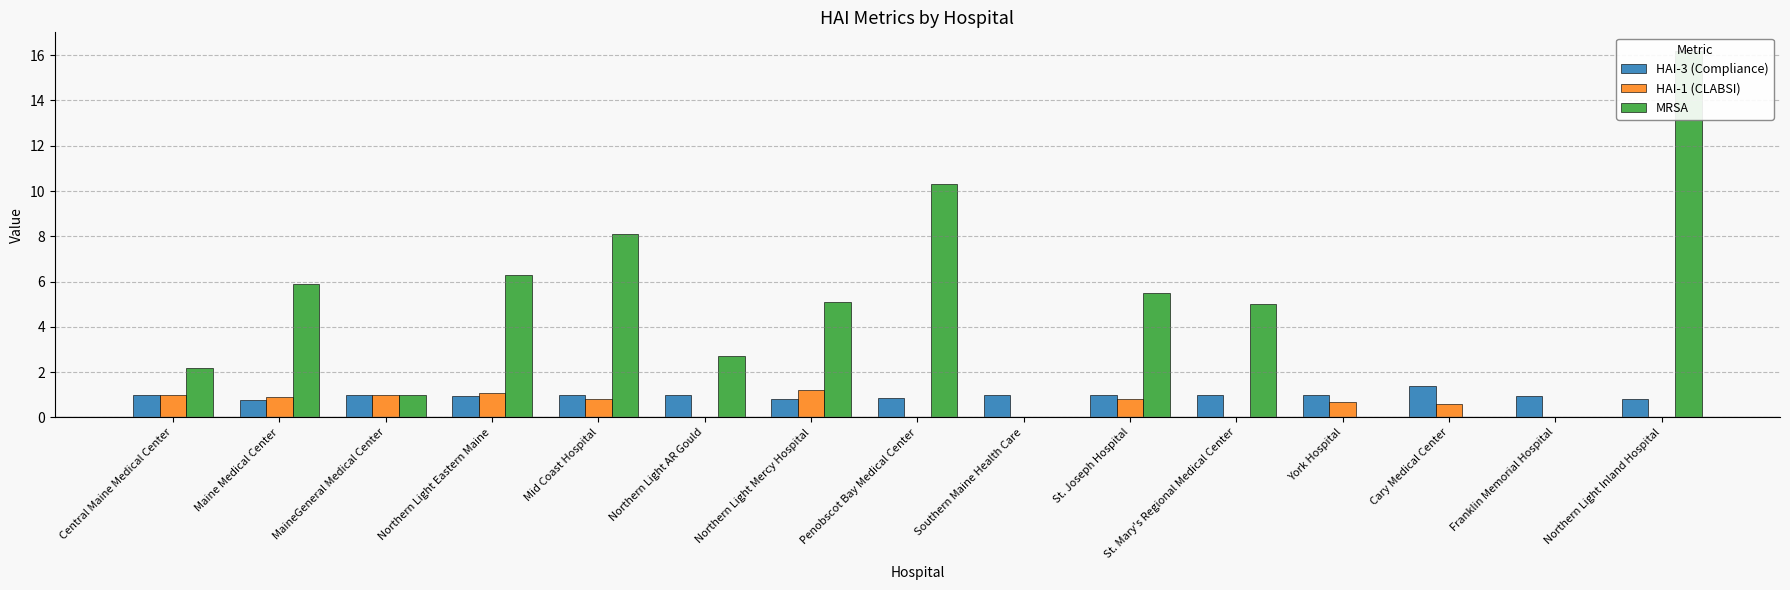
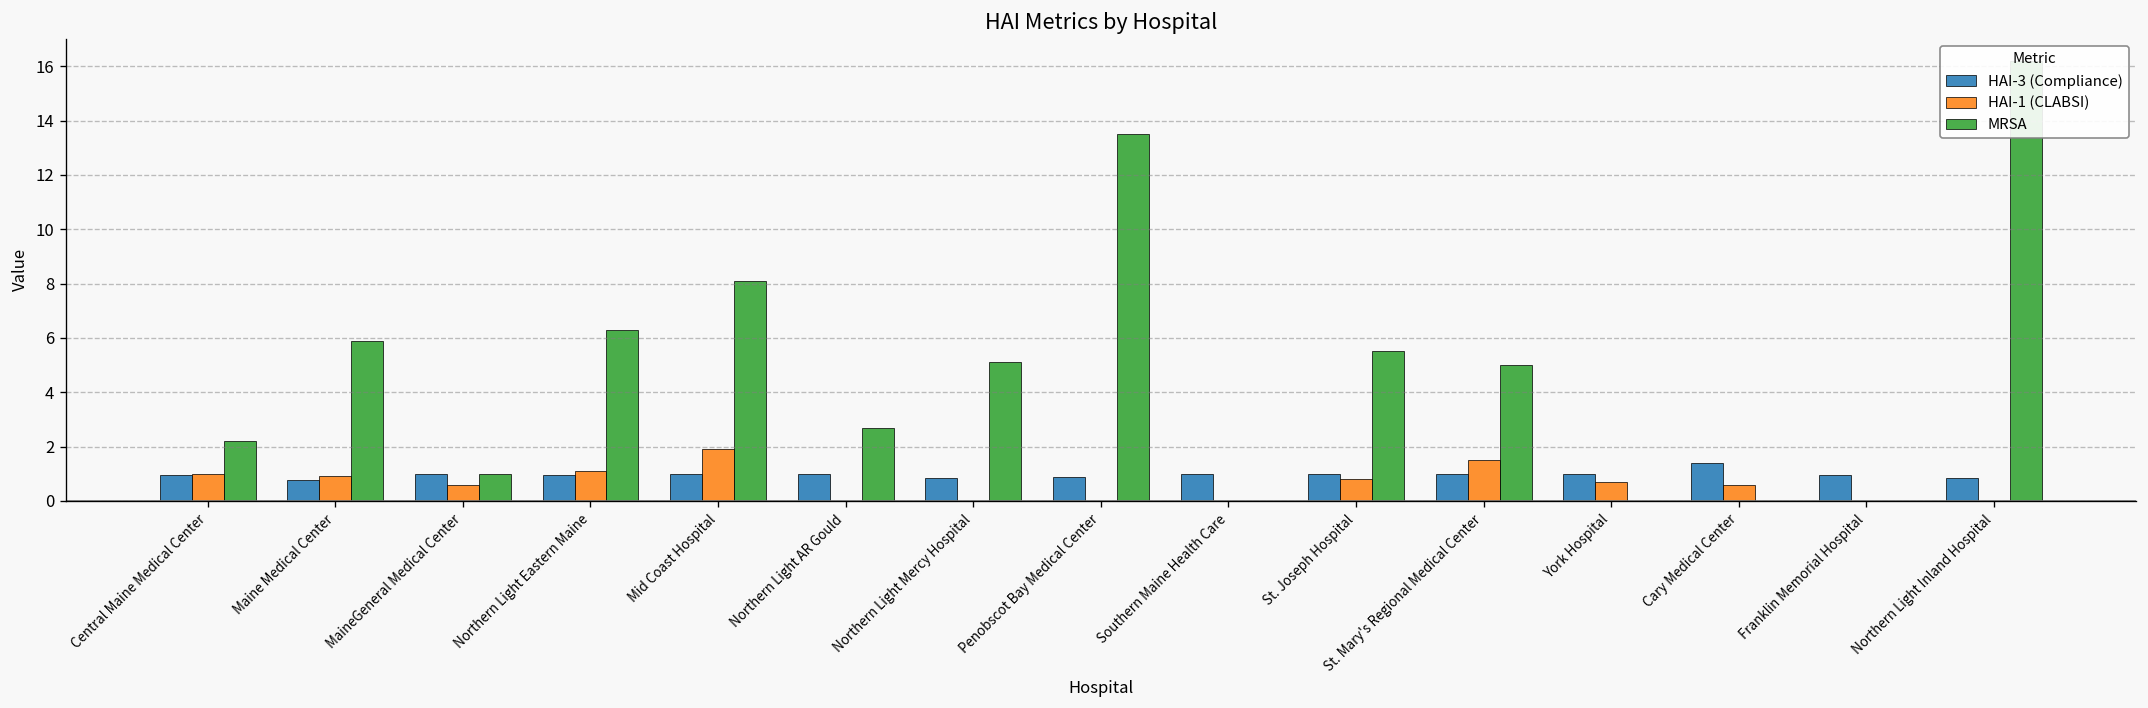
  {
    "HAI-3 (Compliance)": {
      "Central Maine Medical Center": 1.0,
      "Maine Medical Center": 0.8,
      "MaineGeneral Medical Center": 1.0,
      "Northern Light Eastern Maine": 0.9,
      "Mid Coast Hospital": 1.0,
      "Northern Light AR Gould": 1.0,
      "Northern Light Mercy Hospital": 0.8,
      "Penobscot Bay Medical Center": 0.9,
      "Southern Maine Health Care": 1.0,
      "St. Joseph Hospital": 1.0,
      "St. Mary's Regional Medical Center": 1.0,
      "York Hospital": 1.0,
      "Cary Medical Center": 1.4,
      "Franklin Memorial Hospital": 1.0,
      "Northern Light Inland Hospital": 0.8
    },
    "HAI-1 (CLABSI)": {
      "Central Maine Medical Center": 1.0,
      "Maine Medical Center": 0.9,
-     "MaineGeneral Medical Center": 1.0,
+     "MaineGeneral Medical Center": 0.6,
      "Northern Light Eastern Maine": 1.1,
-     "Mid Coast Hospital": 0.8,
+     "Mid Coast Hospital": 1.9,
      "Northern Light AR Gould": 0.0,
-     "Northern Light Mercy Hospital": 1.2,
+     "Northern Light Mercy Hospital": 0.0,
      "Penobscot Bay Medical Center": 0.0,
      "Southern Maine Health Care": 0.0,
      "St. Joseph Hospital": 0.8,
-     "St. Mary's Regional Medical Center": 0.0,
+     "St. Mary's Regional Medical Center": 1.5,
      "York Hospital": 0.7,
      "Cary Medical Center": 0.6,
      "Franklin Memorial Hospital": 0.0,
      "Northern Light Inland Hospital": 0.0
    },
    "MRSA": {
      "Central Maine Medical Center": 2.2,
      "Maine Medical Center": 5.9,
      "MaineGeneral Medical Center": 1.0,
      "Northern Light Eastern Maine": 6.3,
      "Mid Coast Hospital": 8.1,
      "Northern Light AR Gould": 2.7,
      "Northern Light Mercy Hospital": 5.1,
-     "Penobscot Bay Medical Center": 10.3,
+     "Penobscot Bay Medical Center": 13.5,
      "Southern Maine Health Care": 0.0,
      "St. Joseph Hospital": 5.5,
      "St. Mary's Regional Medical Center": 5.0,
      "York Hospital": 0.0,
      "Cary Medical Center": 0.0,
      "Franklin Memorial Hospital": 0.0
    }
  }
